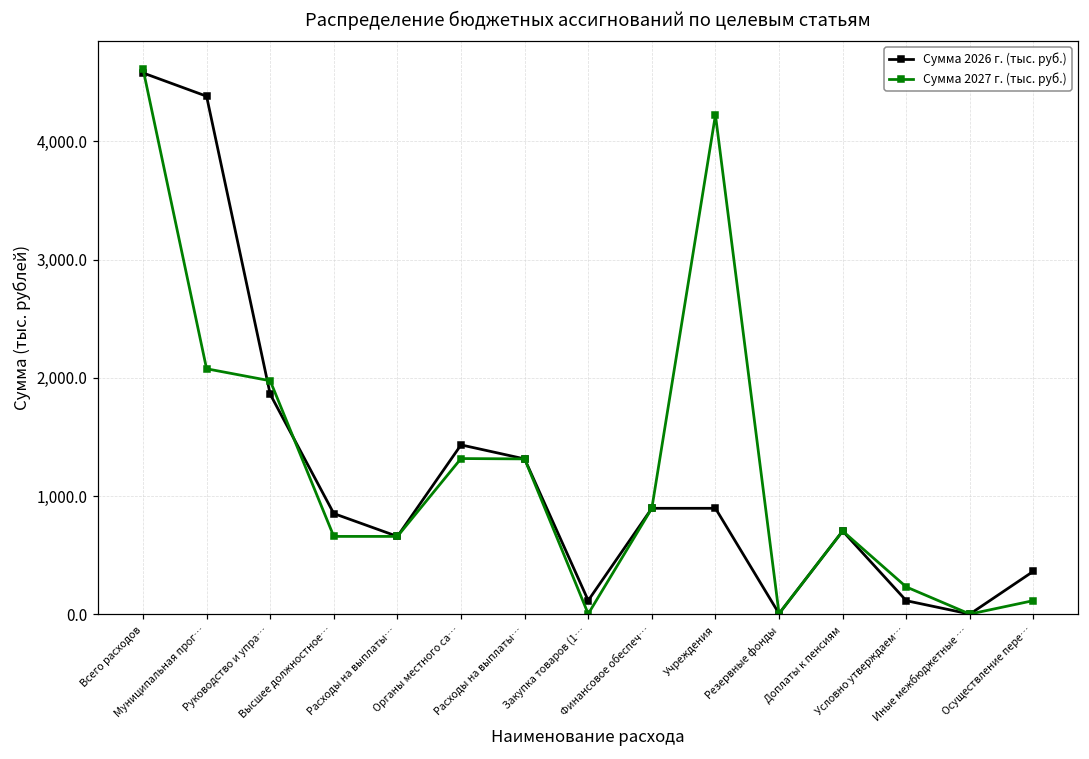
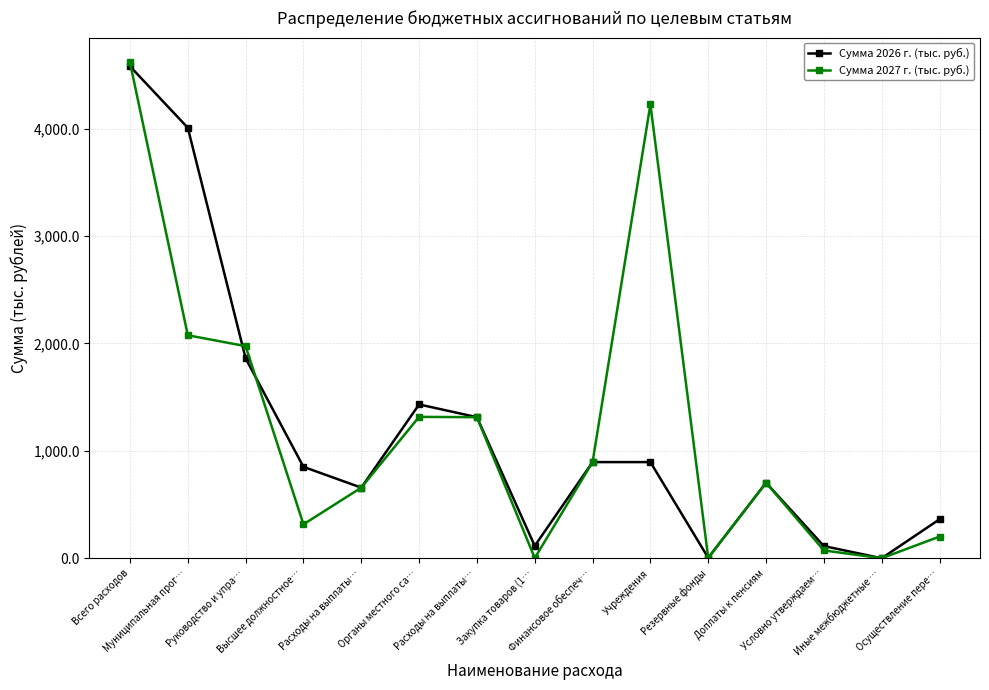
  {
    "Сумма 2026 г. (тыс. руб.)": {
      "Всего расходов": "4,580",
-     "Муниципальная прог…": "4,380",
+     "Муниципальная прог…": "4,010",
      "Руководство и упра…": "1,860",
      "Высшее должностное…": "850",
      "Органы местного са…": "1,430",
      "Закупка товаров (1…": "120",
      "Учреждения": "900",
      "Условно утверждаем…": "110",
      "Осуществление пере…": "360"
    },
    "Сумма 2027 г. (тыс. руб.)": {
      "Всего расходов": "4,620",
      "Муниципальная прог…": "2,080",
      "Руководство и упра…": "1,980",
-     "Высшее должностное…": "660",
+     "Высшее должностное…": "320",
      "Органы местного са…": "1,320",
      "Закупка товаров (1…": "0",
      "Учреждения": "4,220",
-     "Условно утверждаем…": "230",
-     "Осуществление пере…": "120"
+     "Условно утверждаем…": "70",
+     "Осуществление пере…": "200"
    }
  }
